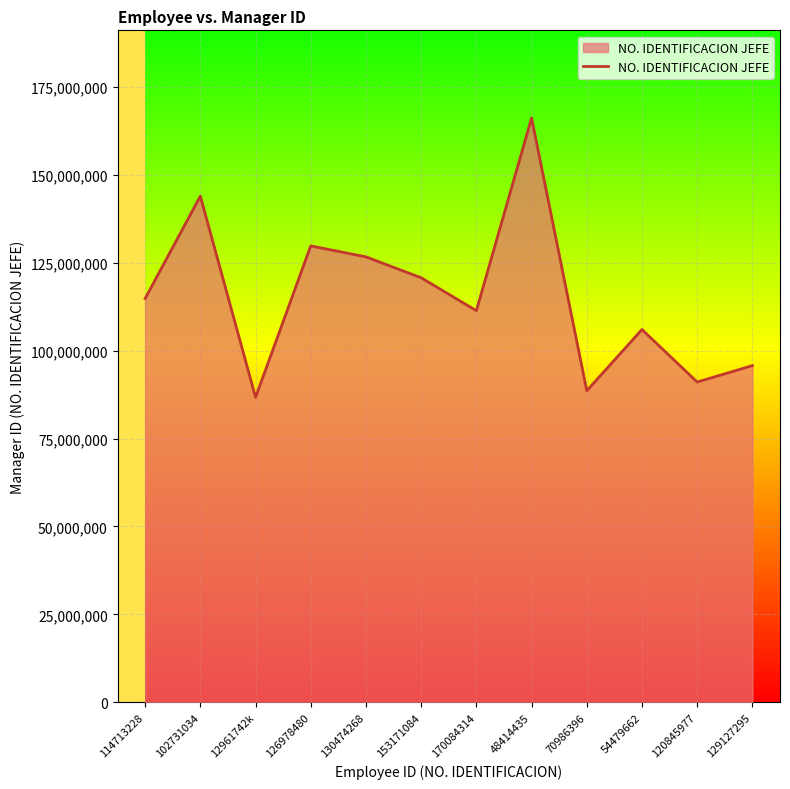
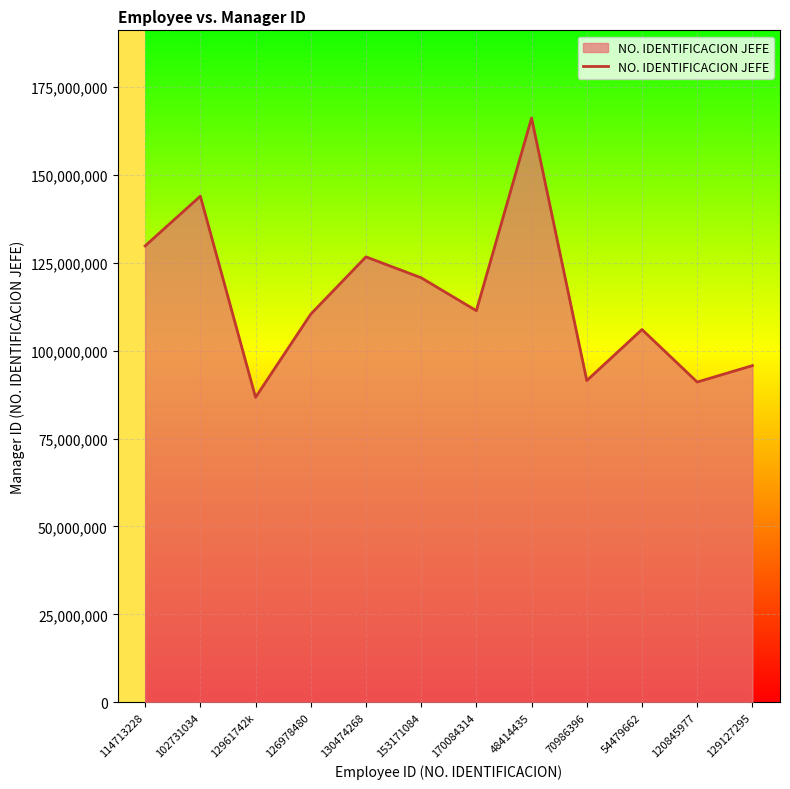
  {
-   "114713228": "115,000,000",
+   "114713228": "130,000,000",
    "102731034": "144,000,000",
    "12961742k": "87,000,000",
-   "126978480": "130,000,000",
+   "126978480": "110,000,000",
    "130474268": "127,000,000",
    "153171084": "121,000,000",
    "170084314": "111,000,000",
    "48414435": "166,000,000",
-   "70986396": "89,000,000",
+   "70986396": "91,000,000",
    "54479662": "106,000,000",
    "120845977": "91,000,000",
    "129127295": "96,000,000"
  }
